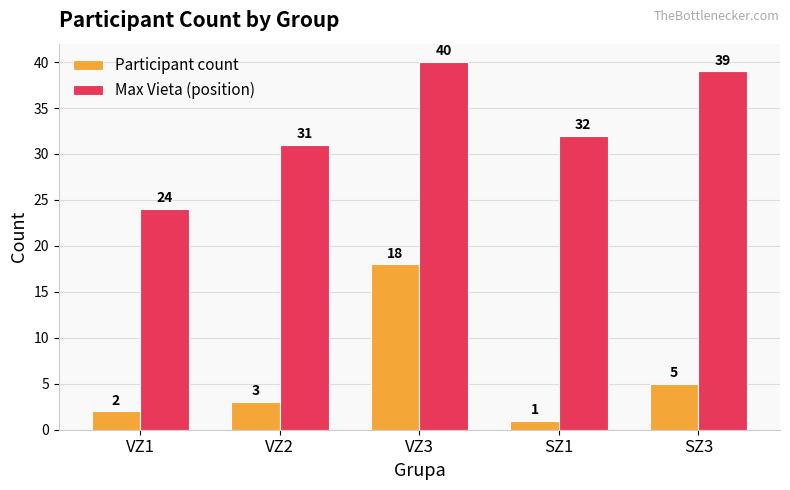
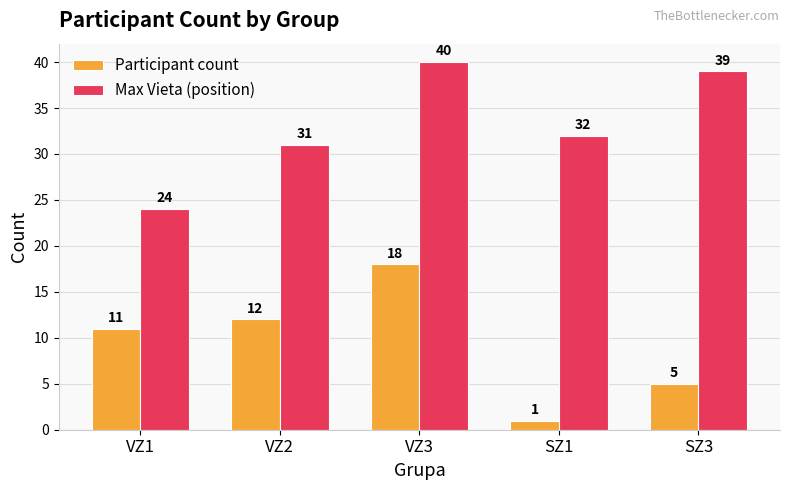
  {
    "Participant count": {
-     "VZ1": 2,
-     "VZ2": 3,
+     "VZ1": 11,
+     "VZ2": 12,
      "VZ3": 18,
      "SZ1": 1,
      "SZ3": 5
    },
    "Max Vieta (position)": {
      "VZ1": 24,
      "VZ2": 31,
      "VZ3": 40,
      "SZ1": 32,
      "SZ3": 39
    }
  }
